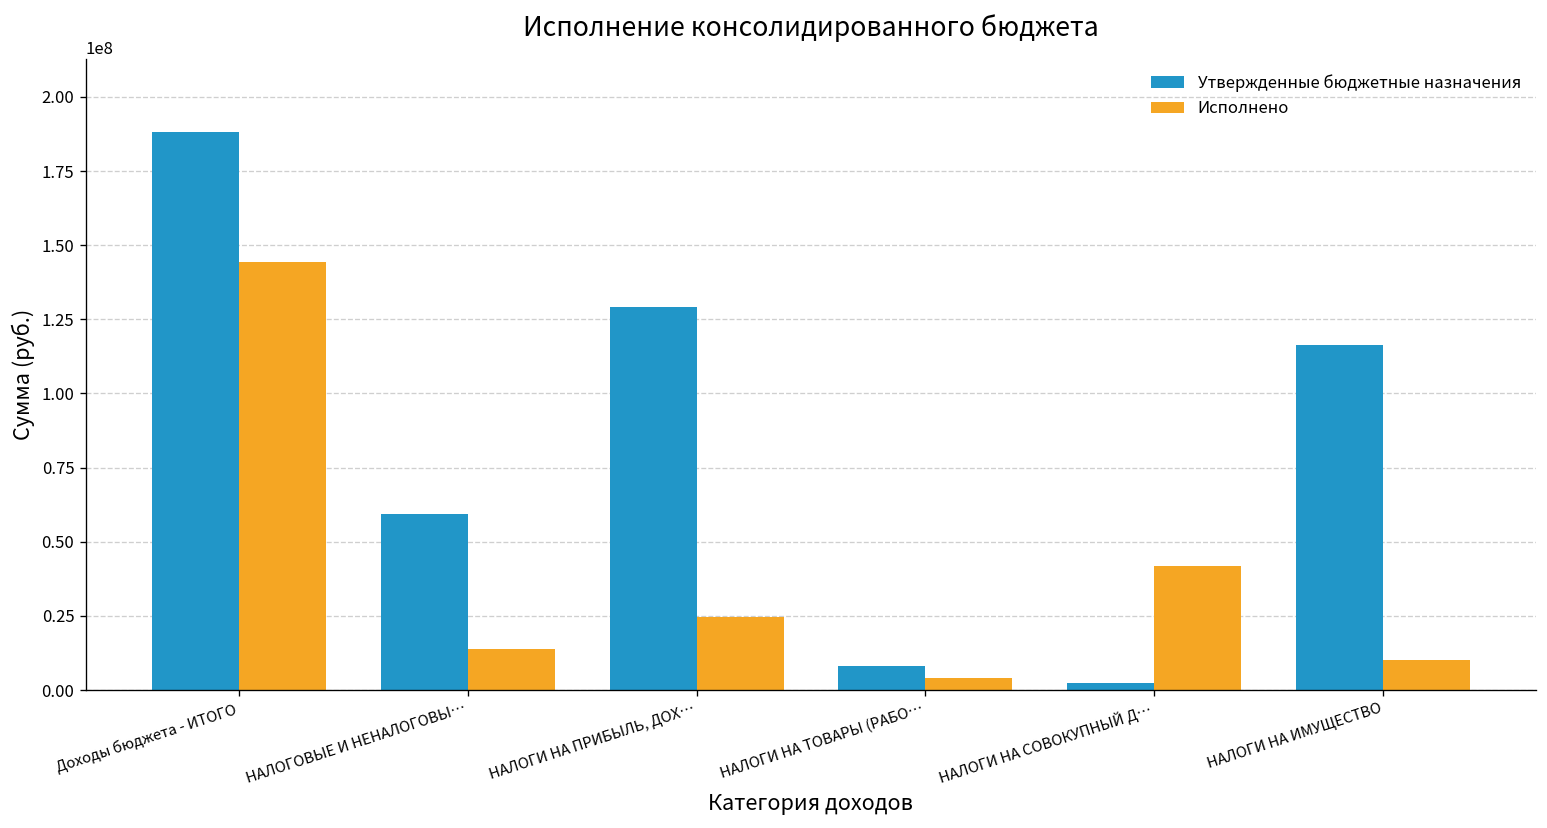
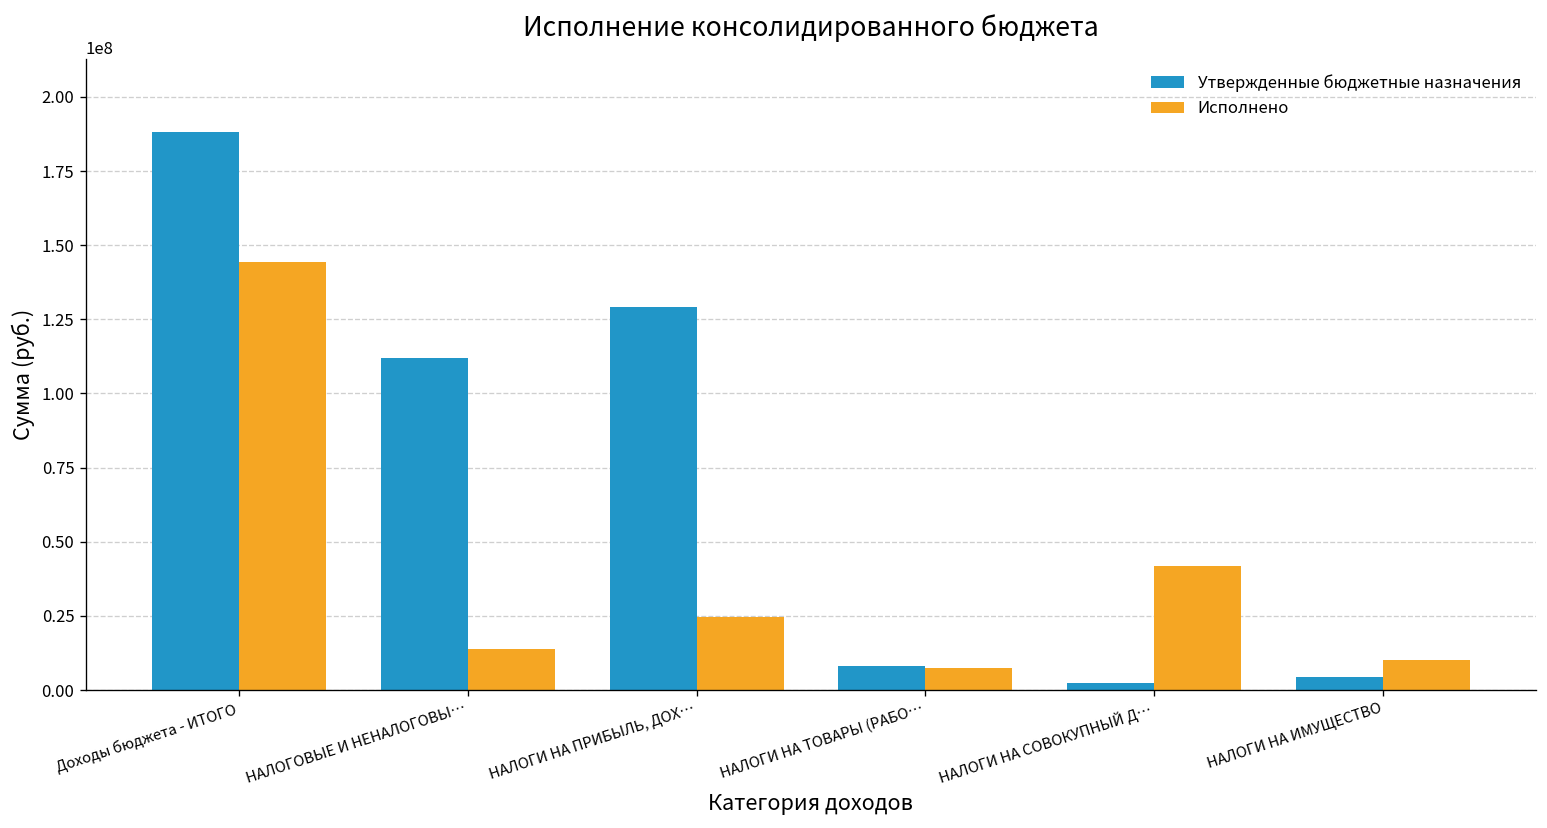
  {
    "Утвержденные бюджетные назначения": {
      "Доходы бюджета - ИТОГО": 188000000,
-     "НАЛОГОВЫЕ И НЕНАЛОГОВЫ…": 59000000,
+     "НАЛОГОВЫЕ И НЕНАЛОГОВЫ…": 112000000,
      "НАЛОГИ НА ПРИБЫЛЬ, ДОХ…": 129000000,
      "НАЛОГИ НА ТОВАРЫ (РАБО…": 8000000,
      "НАЛОГИ НА СОВОКУПНЫЙ Д…": 2000000,
-     "НАЛОГИ НА ИМУЩЕСТВО": 116000000
+     "НАЛОГИ НА ИМУЩЕСТВО": 4000000
    },
    "Исполнено": {
      "Доходы бюджета - ИТОГО": 144000000,
      "НАЛОГОВЫЕ И НЕНАЛОГОВЫ…": 14000000,
      "НАЛОГИ НА ПРИБЫЛЬ, ДОХ…": 24000000,
-     "НАЛОГИ НА ТОВАРЫ (РАБО…": 4000000,
+     "НАЛОГИ НА ТОВАРЫ (РАБО…": 7000000,
      "НАЛОГИ НА СОВОКУПНЫЙ Д…": 42000000,
      "НАЛОГИ НА ИМУЩЕСТВО": 10000000
    }
  }
